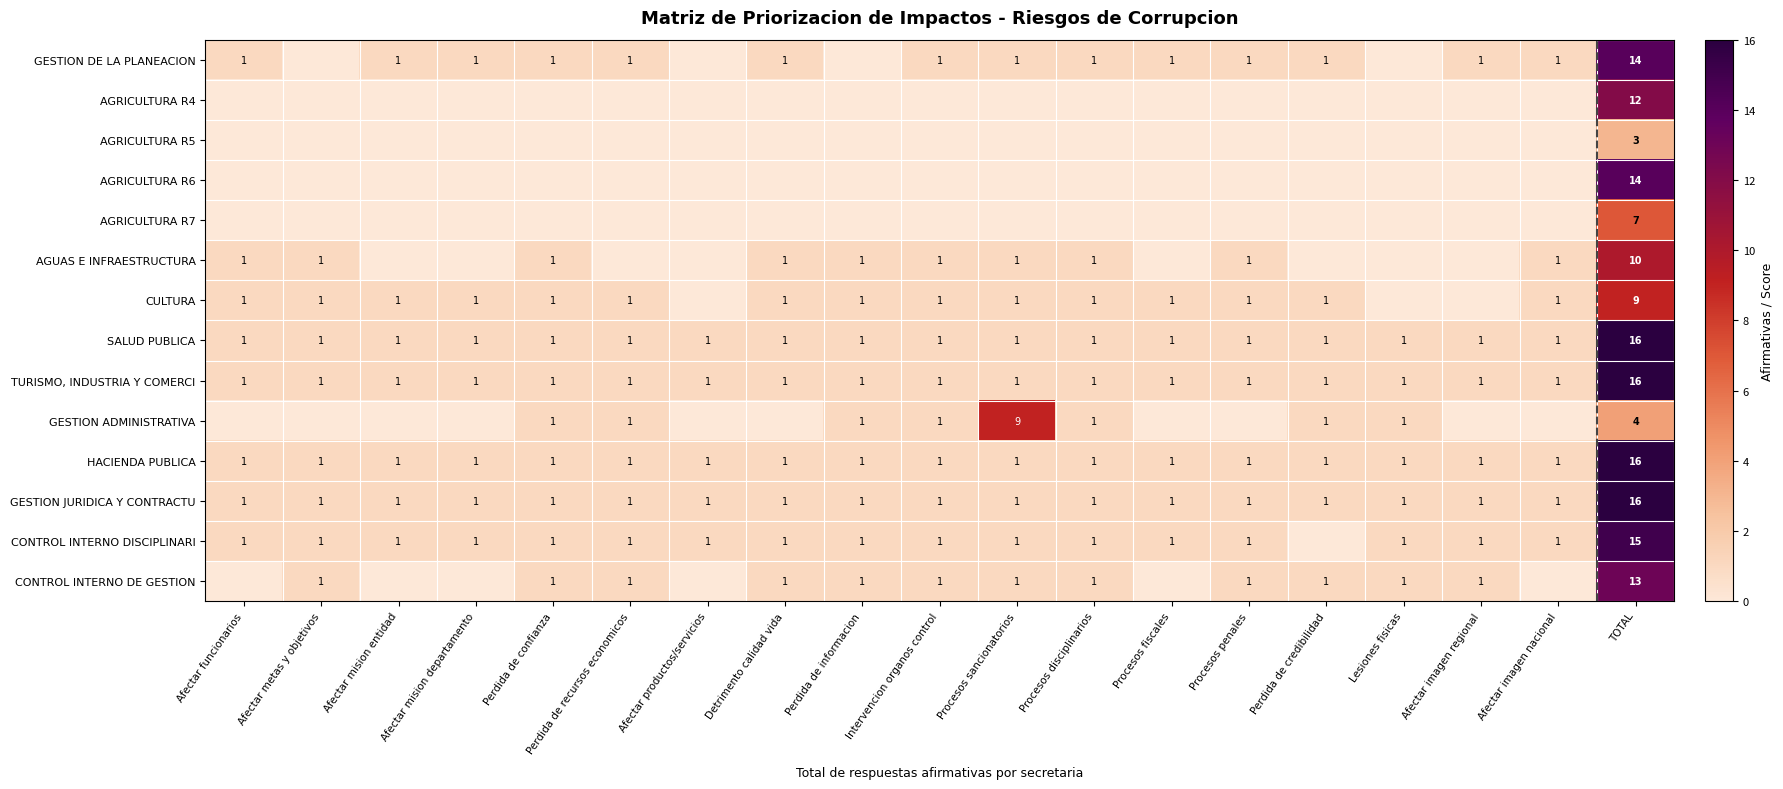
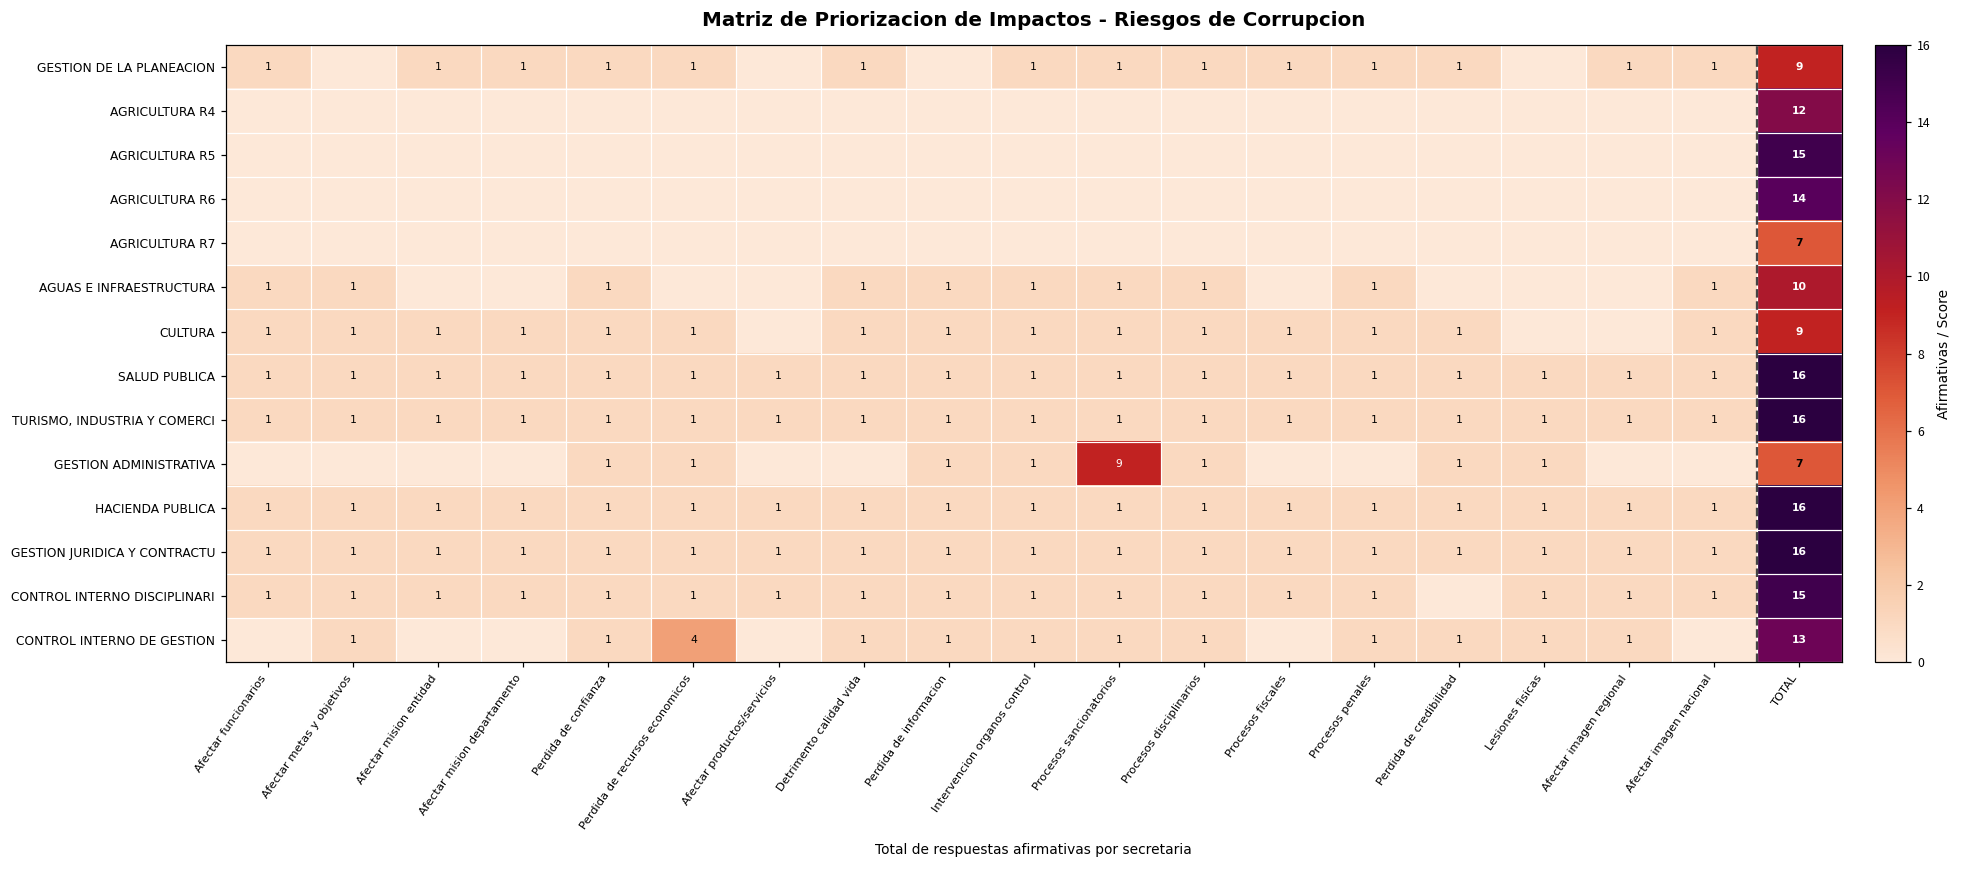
  {
    "GESTION DE LA PLANEACION": {
      "Afectar funcionarios": 1,
      "Afectar mision entidad": 1,
      "Afectar mision departamento": 1,
      "Perdida de confianza": 1,
      "Perdida de recursos economicos": 1,
      "Detrimento calidad vida": 1,
      "Intervencion organos control": 1,
      "Procesos sancionatorios": 1,
      "Procesos disciplinarios": 1,
      "Procesos fiscales": 1,
      "Procesos penales": 1,
      "Perdida de credibilidad": 1,
      "Afectar imagen regional": 1,
      "Afectar imagen nacional": 1,
-     "TOTAL": 14
+     "TOTAL": 9
    },
    "AGRICULTURA R4": {
      "TOTAL": 12
    },
    "AGRICULTURA R5": {
-     "TOTAL": 3
+     "TOTAL": 15
    },
    "AGRICULTURA R6": {
      "TOTAL": 14
    },
    "AGRICULTURA R7": {
      "TOTAL": 7
    },
    "AGUAS E INFRAESTRUCTURA": {
      "Afectar funcionarios": 1,
      "Afectar metas y objetivos": 1,
      "Perdida de confianza": 1,
      "Detrimento calidad vida": 1,
      "Perdida de informacion": 1,
      "Intervencion organos control": 1,
      "Procesos sancionatorios": 1,
      "Procesos disciplinarios": 1,
      "Procesos penales": 1,
      "Afectar imagen nacional": 1,
      "TOTAL": 10
    },
    "CULTURA": {
      "Afectar funcionarios": 1,
      "Afectar metas y objetivos": 1,
      "Afectar mision entidad": 1,
      "Afectar mision departamento": 1,
      "Perdida de confianza": 1,
      "Perdida de recursos economicos": 1,
      "Detrimento calidad vida": 1,
      "Perdida de informacion": 1,
      "Intervencion organos control": 1,
      "Procesos sancionatorios": 1,
      "Procesos disciplinarios": 1,
      "Procesos fiscales": 1,
      "Procesos penales": 1,
      "Perdida de credibilidad": 1,
      "Afectar imagen nacional": 1,
      "TOTAL": 9
    },
    "SALUD PUBLICA": {
      "Afectar funcionarios": 1,
      "Afectar metas y objetivos": 1,
      "Afectar mision entidad": 1,
      "Afectar mision departamento": 1,
      "Perdida de confianza": 1,
      "Perdida de recursos economicos": 1,
      "Afectar productos/servicios": 1,
      "Detrimento calidad vida": 1,
      "Perdida de informacion": 1,
      "Intervencion organos control": 1,
      "Procesos sancionatorios": 1,
      "Procesos disciplinarios": 1,
      "Procesos fiscales": 1,
      "Procesos penales": 1,
      "Perdida de credibilidad": 1,
      "Lesiones fisicas": 1,
      "Afectar imagen regional": 1,
      "Afectar imagen nacional": 1,
      "TOTAL": 16
    },
    "TURISMO, INDUSTRIA Y COMERCI": {
      "Afectar funcionarios": 1,
      "Afectar metas y objetivos": 1,
      "Afectar mision entidad": 1,
      "Afectar mision departamento": 1,
      "Perdida de confianza": 1,
      "Perdida de recursos economicos": 1,
      "Afectar productos/servicios": 1,
      "Detrimento calidad vida": 1,
      "Perdida de informacion": 1,
      "Intervencion organos control": 1,
      "Procesos sancionatorios": 1,
      "Procesos disciplinarios": 1,
      "Procesos fiscales": 1,
      "Procesos penales": 1,
      "Perdida de credibilidad": 1,
      "Lesiones fisicas": 1,
      "Afectar imagen regional": 1,
      "Afectar imagen nacional": 1,
      "TOTAL": 16
    },
    "GESTION ADMINISTRATIVA": {
      "Perdida de confianza": 1,
      "Perdida de recursos economicos": 1,
      "Perdida de informacion": 1,
      "Intervencion organos control": 1,
      "Procesos sancionatorios": 9,
      "Procesos disciplinarios": 1,
      "Perdida de credibilidad": 1,
      "Lesiones fisicas": 1,
-     "TOTAL": 4
+     "TOTAL": 7
    },
    "HACIENDA PUBLICA": {
      "Afectar funcionarios": 1,
      "Afectar metas y objetivos": 1,
      "Afectar mision entidad": 1,
      "Afectar mision departamento": 1,
      "Perdida de confianza": 1,
      "Perdida de recursos economicos": 1,
      "Afectar productos/servicios": 1,
      "Detrimento calidad vida": 1,
      "Perdida de informacion": 1,
      "Intervencion organos control": 1,
      "Procesos sancionatorios": 1,
      "Procesos disciplinarios": 1,
      "Procesos fiscales": 1,
      "Procesos penales": 1,
      "Perdida de credibilidad": 1,
      "Lesiones fisicas": 1,
      "Afectar imagen regional": 1,
      "Afectar imagen nacional": 1,
      "TOTAL": 16
    },
    "GESTION JURIDICA Y CONTRACTU": {
      "Afectar funcionarios": 1,
      "Afectar metas y objetivos": 1,
      "Afectar mision entidad": 1,
      "Afectar mision departamento": 1,
      "Perdida de confianza": 1,
      "Perdida de recursos economicos": 1,
      "Afectar productos/servicios": 1,
      "Detrimento calidad vida": 1,
      "Perdida de informacion": 1,
      "Intervencion organos control": 1,
      "Procesos sancionatorios": 1,
      "Procesos disciplinarios": 1,
      "Procesos fiscales": 1,
      "Procesos penales": 1,
      "Perdida de credibilidad": 1,
      "Lesiones fisicas": 1,
      "Afectar imagen regional": 1,
      "Afectar imagen nacional": 1,
      "TOTAL": 16
    },
    "CONTROL INTERNO DISCIPLINARI": {
      "Afectar funcionarios": 1,
      "Afectar metas y objetivos": 1,
      "Afectar mision entidad": 1,
      "Afectar mision departamento": 1,
      "Perdida de confianza": 1,
      "Perdida de recursos economicos": 1,
      "Afectar productos/servicios": 1,
      "Detrimento calidad vida": 1,
      "Perdida de informacion": 1,
      "Intervencion organos control": 1,
      "Procesos sancionatorios": 1,
      "Procesos disciplinarios": 1,
      "Procesos fiscales": 1,
      "Procesos penales": 1,
      "Lesiones fisicas": 1,
      "Afectar imagen regional": 1,
      "Afectar imagen nacional": 1,
      "TOTAL": 15
    },
    "CONTROL INTERNO DE GESTION": {
      "Afectar metas y objetivos": 1,
      "Perdida de confianza": 1,
-     "Perdida de recursos economicos": 1,
+     "Perdida de recursos economicos": 4,
      "Detrimento calidad vida": 1,
      "Perdida de informacion": 1,
      "Intervencion organos control": 1,
      "Procesos sancionatorios": 1,
      "Procesos disciplinarios": 1,
      "Procesos penales": 1,
      "Perdida de credibilidad": 1,
      "Lesiones fisicas": 1,
      "Afectar imagen regional": 1,
      "TOTAL": 13
    }
  }
